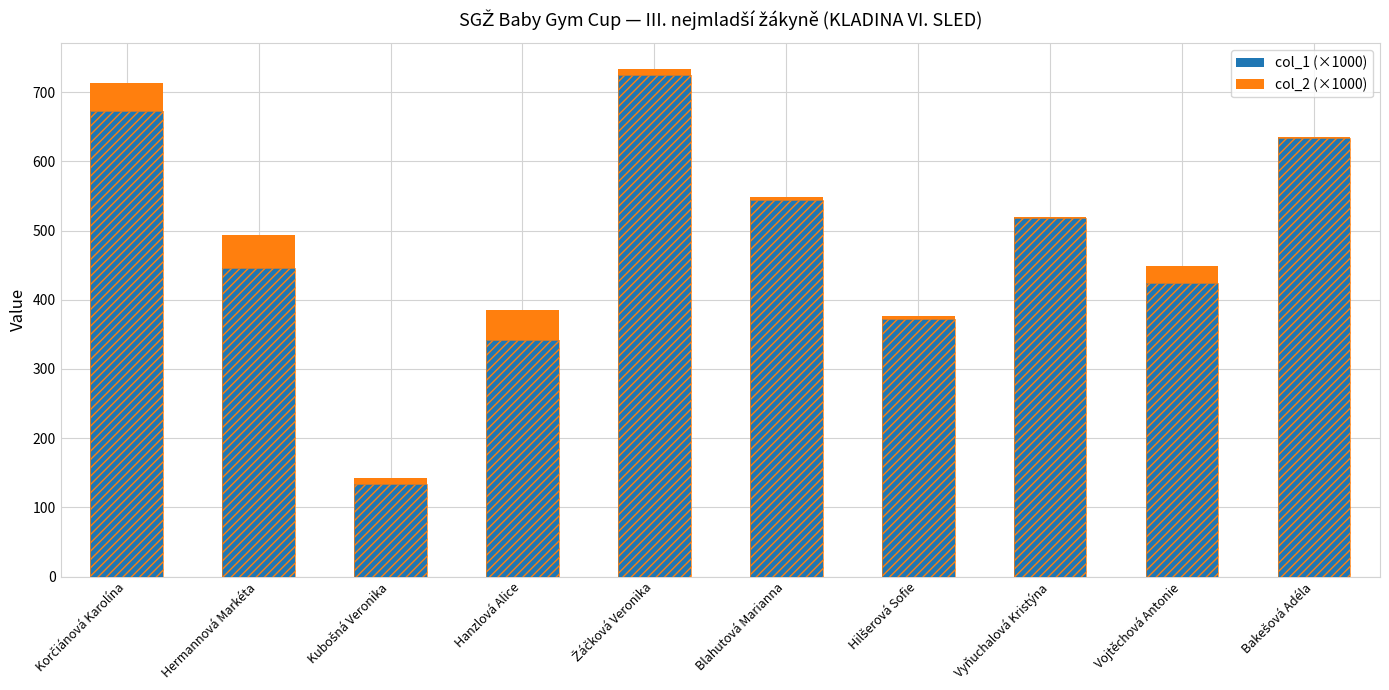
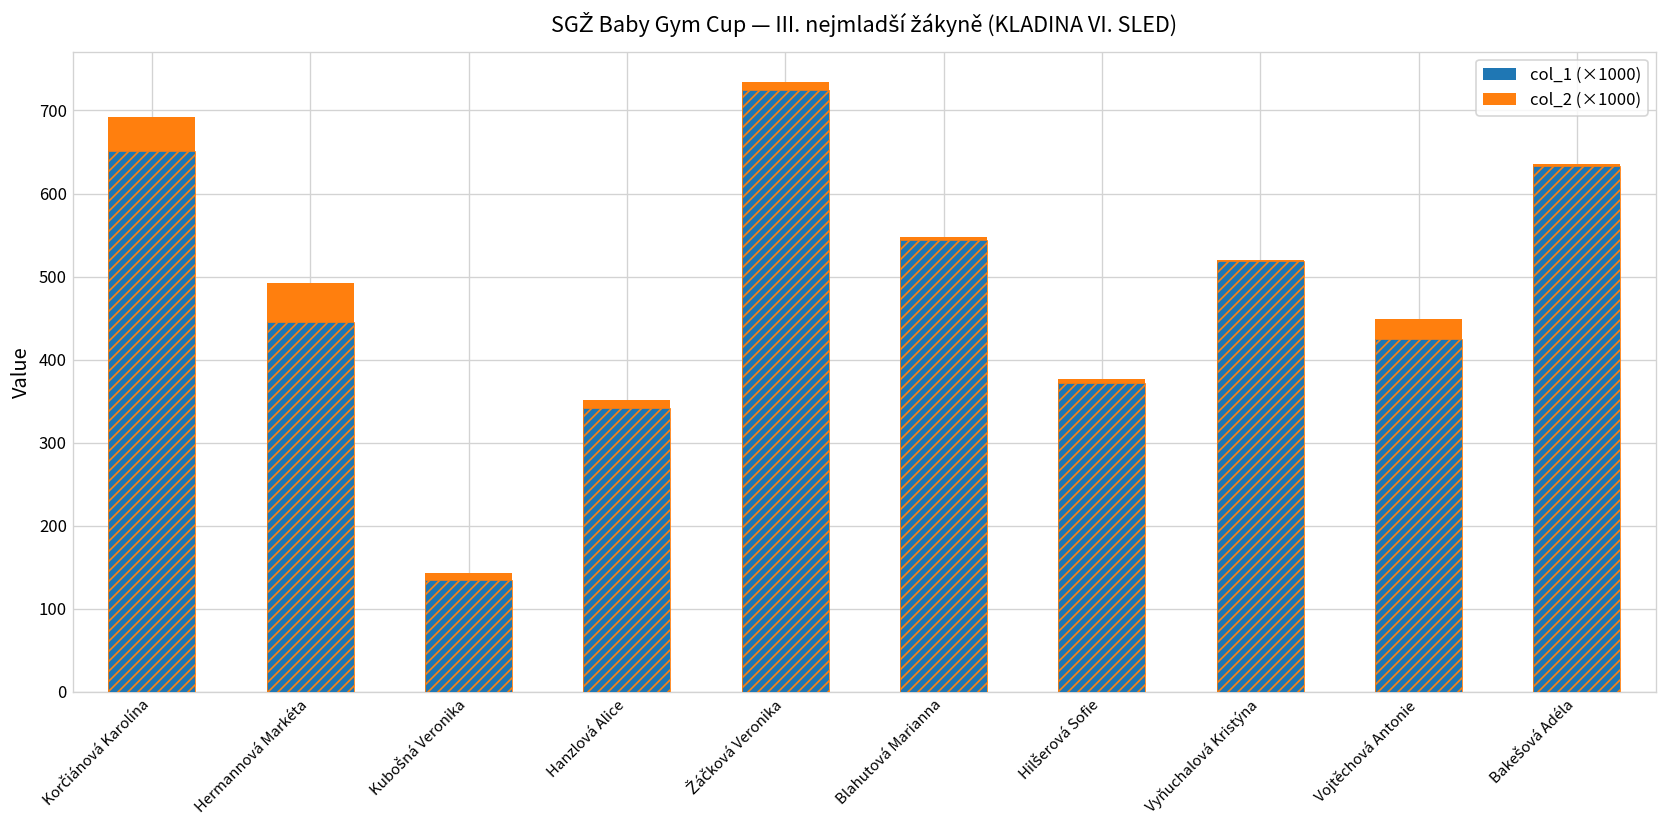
  {
    "col_1 (×1000)": {
-     "Korčiánová Karolína": 670,
+     "Korčiánová Karolína": 650,
      "Hermannová Markéta": 450,
      "Kubošná Veronika": 130,
      "Hanzlová Alice": 340,
      "Žáčková Veronika": 720,
      "Blahutová Marianna": 540,
      "Hilšerová Sofie": 370,
      "Vyňuchalová Kristýna": 520,
      "Vojtěchová Antonie": 420,
      "Bakešová Adéla": 630
    },
    "col_2 (×1000)": {
      "Korčiánová Karolína": 40,
      "Hermannová Markéta": 50,
      "Kubošná Veronika": 10,
-     "Hanzlová Alice": 40,
+     "Hanzlová Alice": 10,
      "Žáčková Veronika": 10,
      "Blahutová Marianna": 0,
      "Hilšerová Sofie": 0,
      "Vojtěchová Antonie": 20
    }
  }
